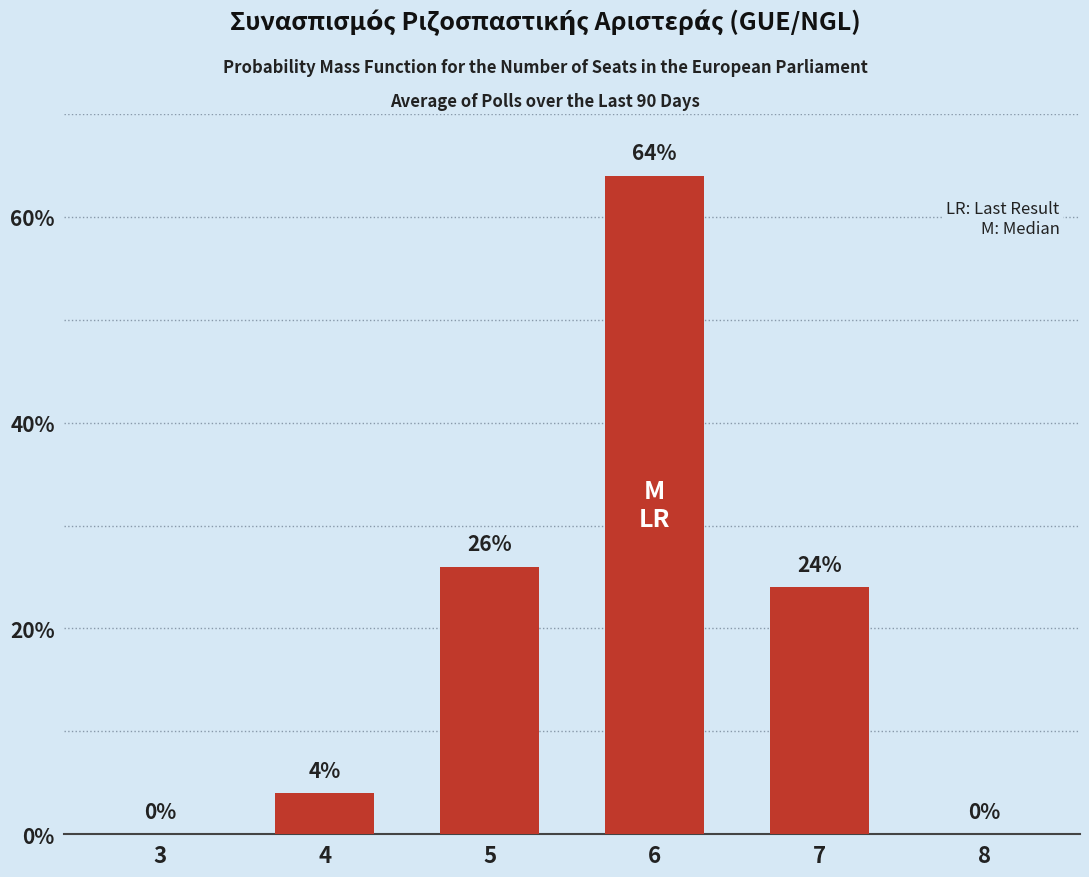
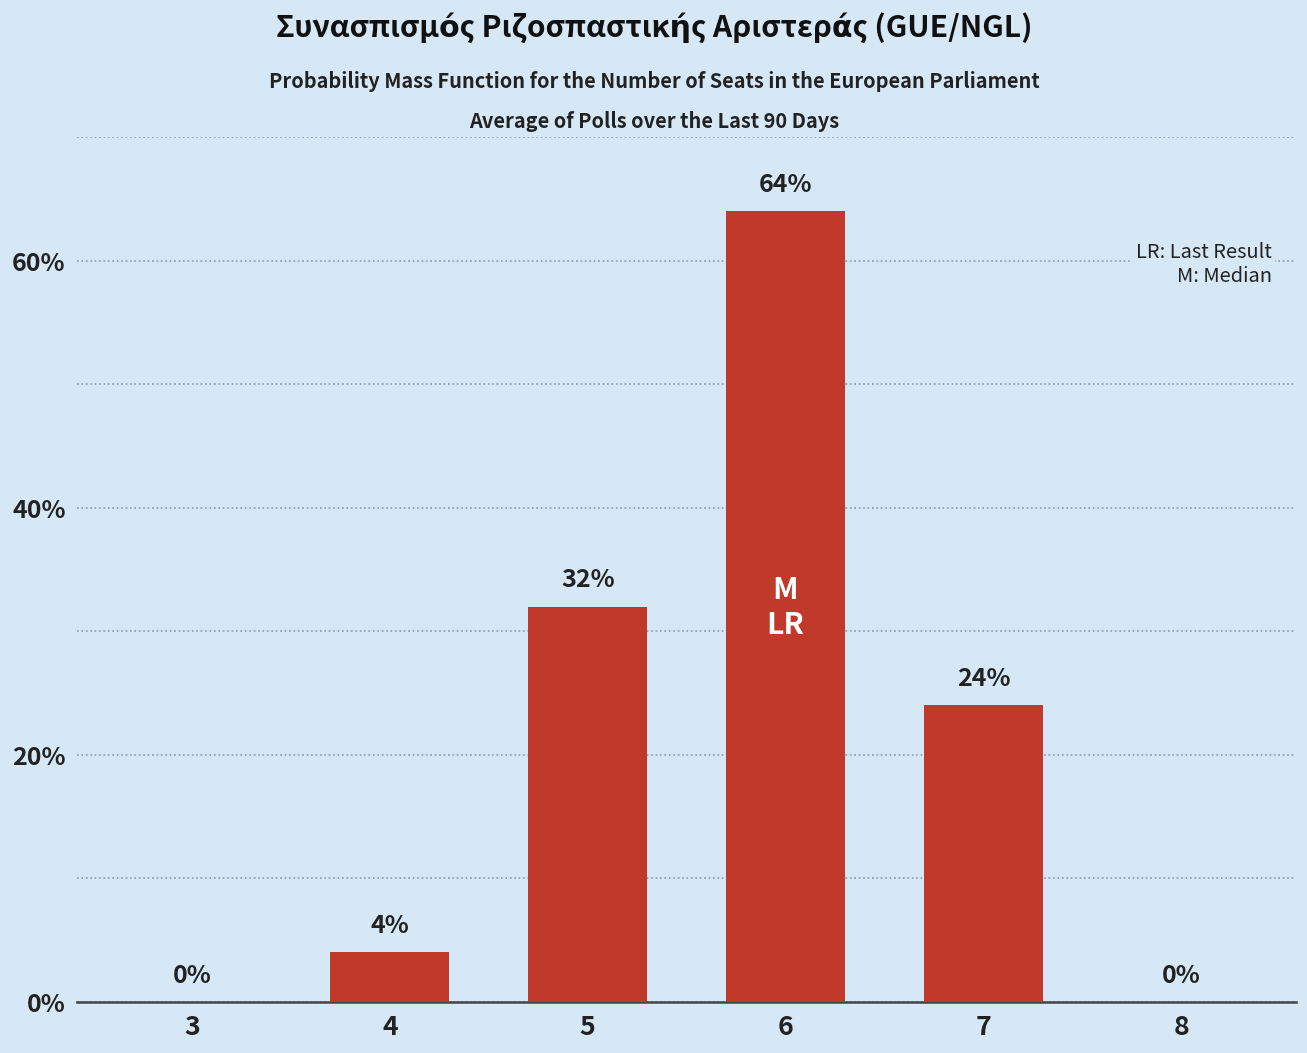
  {
    "3": "0%",
    "4": "4%",
-   "5": "26%",
+   "5": "32%",
    "6": "64%",
    "7": "24%",
    "8": "0%"
  }
